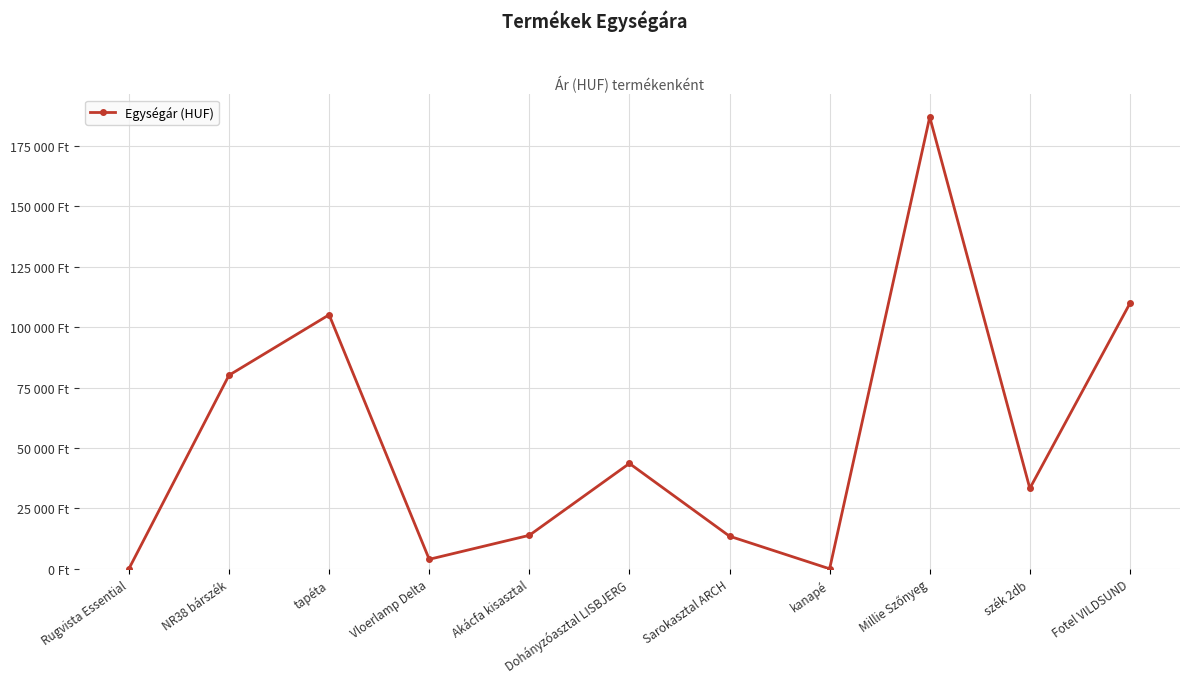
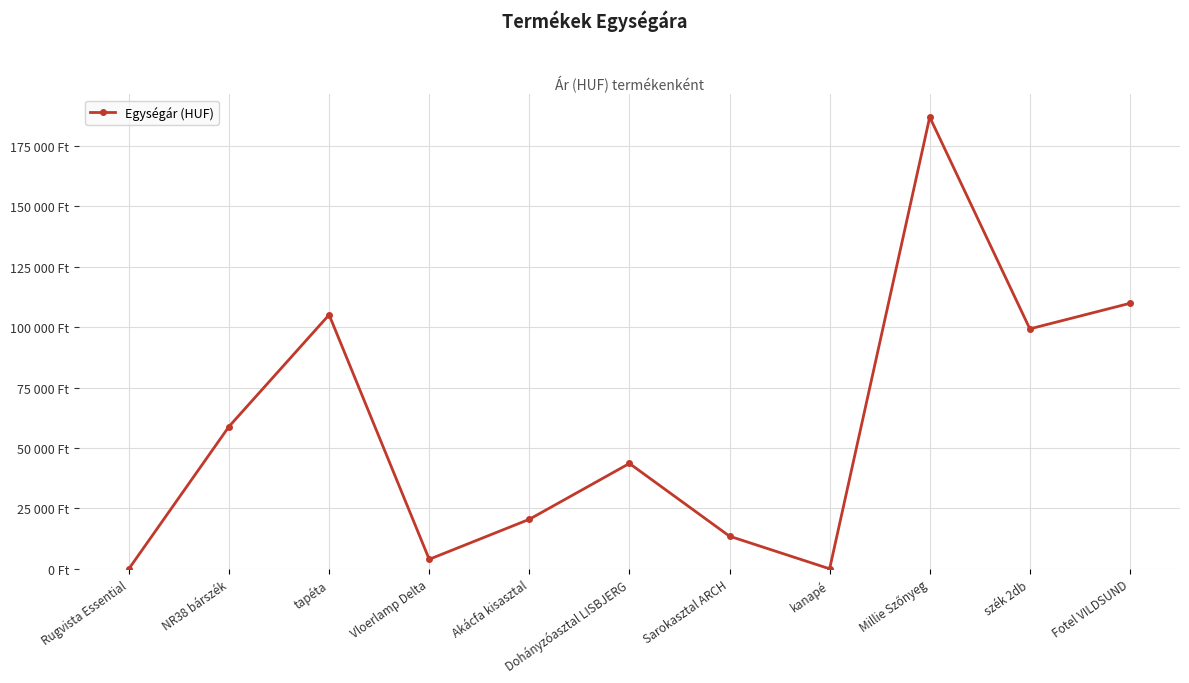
  {
    "Rugvista Essential": "0 Ft",
-   "NR38 bárszék": "80000 Ft",
+   "NR38 bárszék": "59000 Ft",
    "tapéta": "105000 Ft",
    "Vloerlamp Delta": "4000 Ft",
-   "Akácfa kisasztal": "14000 Ft",
+   "Akácfa kisasztal": "20000 Ft",
    "Dohányzóasztal LISBJERG": "44000 Ft",
    "Sarokasztal ARCH": "14000 Ft",
    "kanapé": "0 Ft",
    "Millie Szőnyeg": "187000 Ft",
-   "szék 2db": "33000 Ft",
+   "szék 2db": "99000 Ft",
    "Fotel VILDSUND": "110000 Ft"
  }
